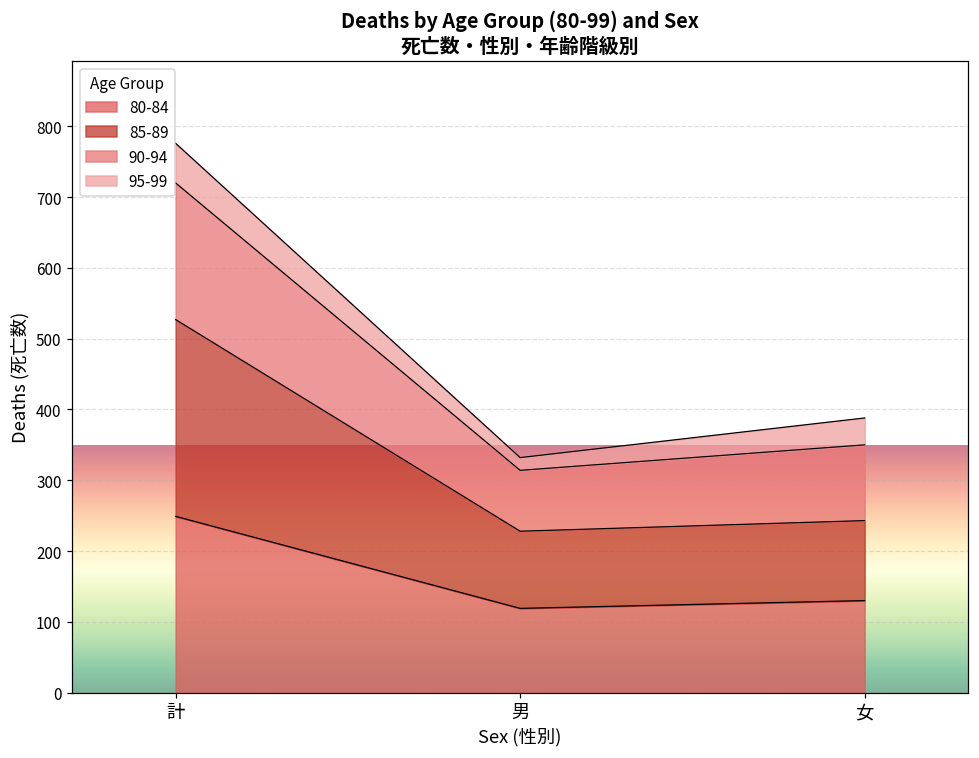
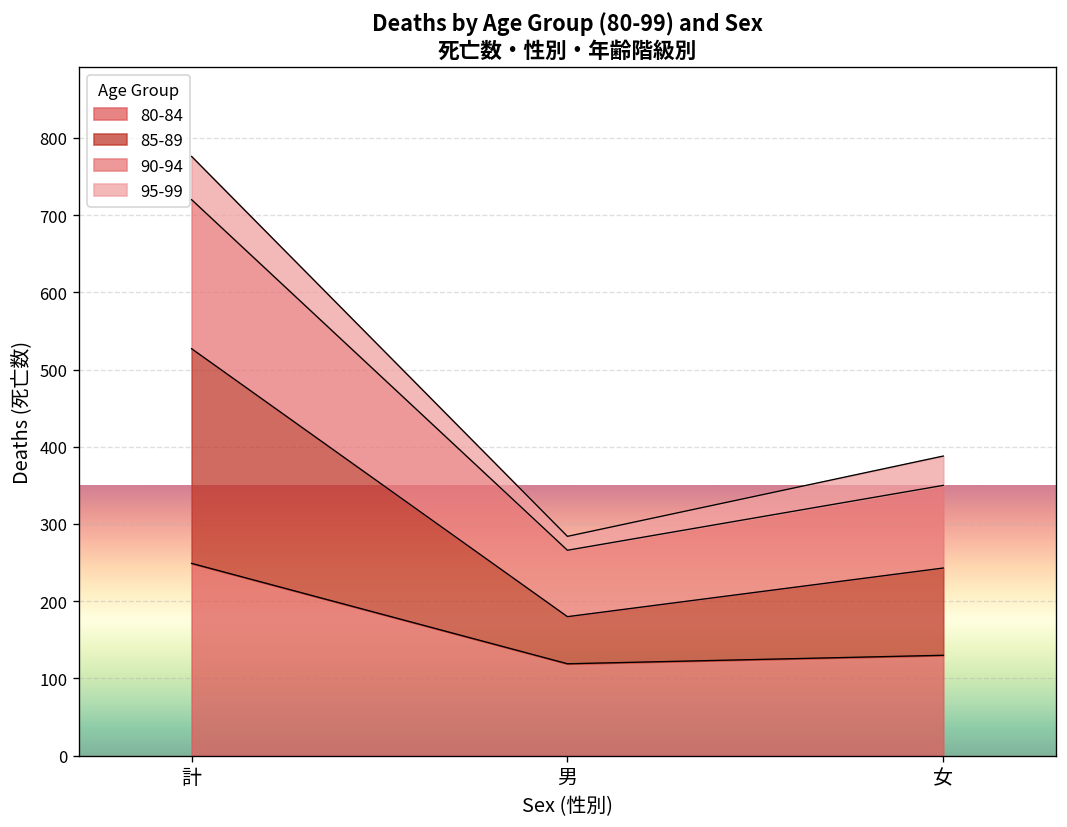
  {
    "85-89": {
      "計": 280,
-     "男": 110,
+     "男": 60,
      "女": 110
    }
  }
